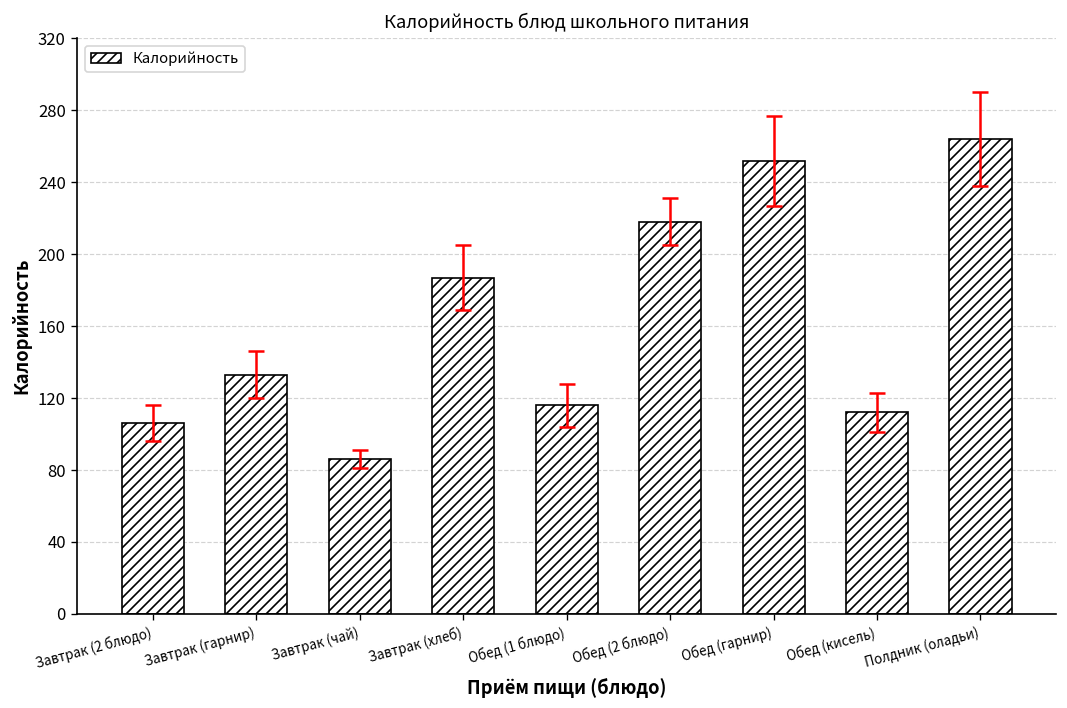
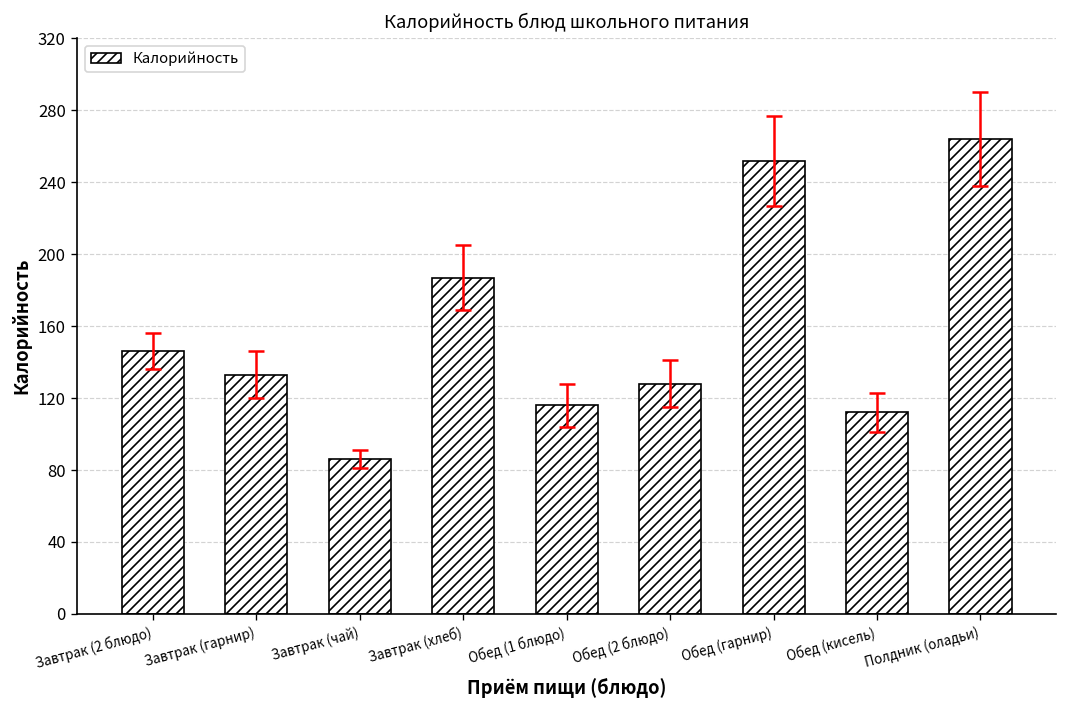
  {
    "Калорийность": {
-     "Завтрак (2 блюдо)": 106,
+     "Завтрак (2 блюдо)": 146,
      "Завтрак (гарнир)": 133,
      "Завтрак (чай)": 86,
      "Завтрак (хлеб)": 187,
      "Обед (1 блюдо)": 116,
-     "Обед (2 блюдо)": 218,
+     "Обед (2 блюдо)": 128,
      "Обед (гарнир)": 252,
      "Обед (кисель)": 112,
      "Полдник (оладьи)": 264
    }
  }
